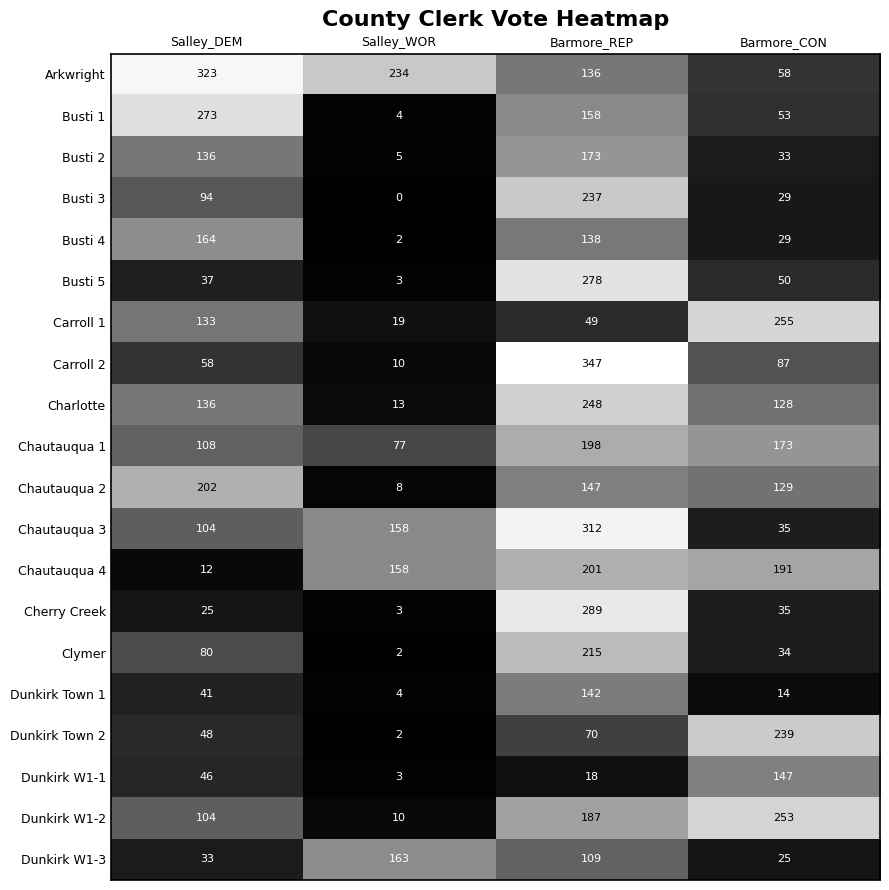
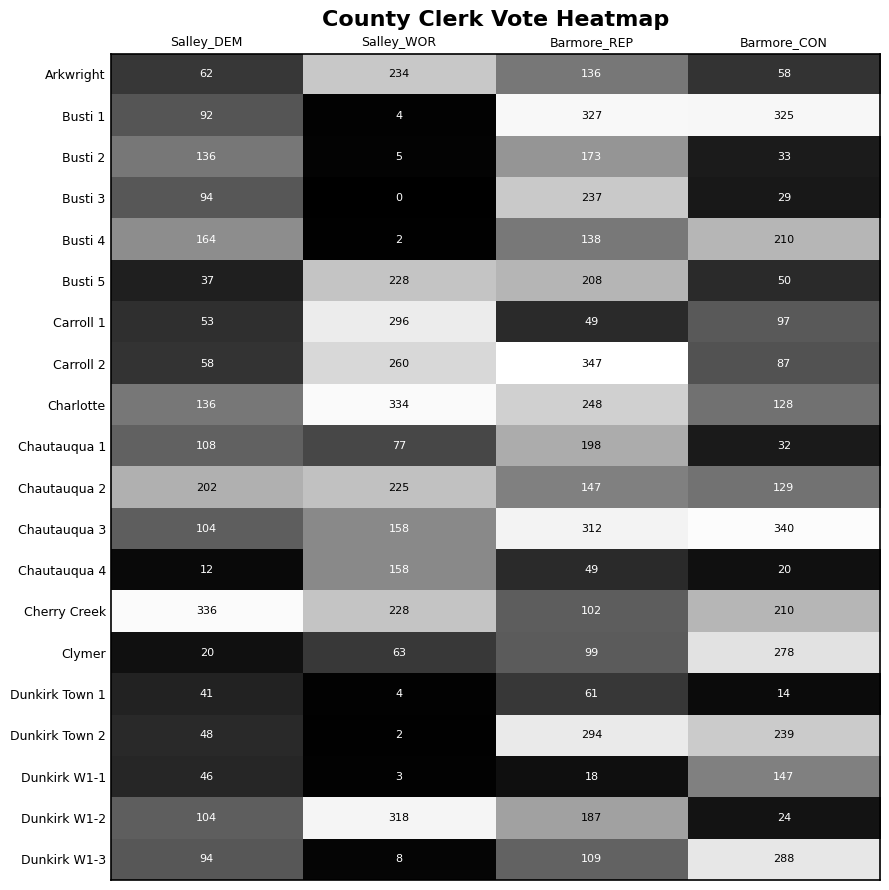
  {
    "Arkwright": {
-     "Salley_DEM": 323,
+     "Salley_DEM": 62,
      "Salley_WOR": 234,
      "Barmore_REP": 136,
      "Barmore_CON": 58
    },
    "Busti 1": {
-     "Salley_DEM": 273,
+     "Salley_DEM": 92,
      "Salley_WOR": 4,
-     "Barmore_REP": 158,
-     "Barmore_CON": 53
+     "Barmore_REP": 327,
+     "Barmore_CON": 325
    },
    "Busti 2": {
      "Salley_DEM": 136,
      "Salley_WOR": 5,
      "Barmore_REP": 173,
      "Barmore_CON": 33
    },
    "Busti 3": {
      "Salley_DEM": 94,
      "Salley_WOR": 0,
      "Barmore_REP": 237,
      "Barmore_CON": 29
    },
    "Busti 4": {
      "Salley_DEM": 164,
      "Salley_WOR": 2,
      "Barmore_REP": 138,
-     "Barmore_CON": 29
+     "Barmore_CON": 210
    },
    "Busti 5": {
      "Salley_DEM": 37,
-     "Salley_WOR": 3,
-     "Barmore_REP": 278,
+     "Salley_WOR": 228,
+     "Barmore_REP": 208,
      "Barmore_CON": 50
    },
    "Carroll 1": {
-     "Salley_DEM": 133,
-     "Salley_WOR": 19,
+     "Salley_DEM": 53,
+     "Salley_WOR": 296,
      "Barmore_REP": 49,
-     "Barmore_CON": 255
+     "Barmore_CON": 97
    },
    "Carroll 2": {
      "Salley_DEM": 58,
-     "Salley_WOR": 10,
+     "Salley_WOR": 260,
      "Barmore_REP": 347,
      "Barmore_CON": 87
    },
    "Charlotte": {
      "Salley_DEM": 136,
-     "Salley_WOR": 13,
+     "Salley_WOR": 334,
      "Barmore_REP": 248,
      "Barmore_CON": 128
    },
    "Chautauqua 1": {
      "Salley_DEM": 108,
      "Salley_WOR": 77,
      "Barmore_REP": 198,
-     "Barmore_CON": 173
+     "Barmore_CON": 32
    },
    "Chautauqua 2": {
      "Salley_DEM": 202,
-     "Salley_WOR": 8,
+     "Salley_WOR": 225,
      "Barmore_REP": 147,
      "Barmore_CON": 129
    },
    "Chautauqua 3": {
      "Salley_DEM": 104,
      "Salley_WOR": 158,
      "Barmore_REP": 312,
-     "Barmore_CON": 35
+     "Barmore_CON": 340
    },
    "Chautauqua 4": {
      "Salley_DEM": 12,
      "Salley_WOR": 158,
-     "Barmore_REP": 201,
-     "Barmore_CON": 191
+     "Barmore_REP": 49,
+     "Barmore_CON": 20
    },
    "Cherry Creek": {
-     "Salley_DEM": 25,
-     "Salley_WOR": 3,
-     "Barmore_REP": 289,
-     "Barmore_CON": 35
+     "Salley_DEM": 336,
+     "Salley_WOR": 228,
+     "Barmore_REP": 102,
+     "Barmore_CON": 210
    },
    "Clymer": {
-     "Salley_DEM": 80,
-     "Salley_WOR": 2,
-     "Barmore_REP": 215,
-     "Barmore_CON": 34
+     "Salley_DEM": 20,
+     "Salley_WOR": 63,
+     "Barmore_REP": 99,
+     "Barmore_CON": 278
    },
    "Dunkirk Town 1": {
      "Salley_DEM": 41,
      "Salley_WOR": 4,
-     "Barmore_REP": 142,
+     "Barmore_REP": 61,
      "Barmore_CON": 14
    },
    "Dunkirk Town 2": {
      "Salley_DEM": 48,
      "Salley_WOR": 2,
-     "Barmore_REP": 70,
+     "Barmore_REP": 294,
      "Barmore_CON": 239
    },
    "Dunkirk W1-1": {
      "Salley_DEM": 46,
      "Salley_WOR": 3,
      "Barmore_REP": 18,
      "Barmore_CON": 147
    },
    "Dunkirk W1-2": {
      "Salley_DEM": 104,
-     "Salley_WOR": 10,
+     "Salley_WOR": 318,
      "Barmore_REP": 187,
-     "Barmore_CON": 253
+     "Barmore_CON": 24
    },
    "Dunkirk W1-3": {
-     "Salley_DEM": 33,
-     "Salley_WOR": 163,
+     "Salley_DEM": 94,
+     "Salley_WOR": 8,
      "Barmore_REP": 109,
-     "Barmore_CON": 25
+     "Barmore_CON": 288
    }
  }
